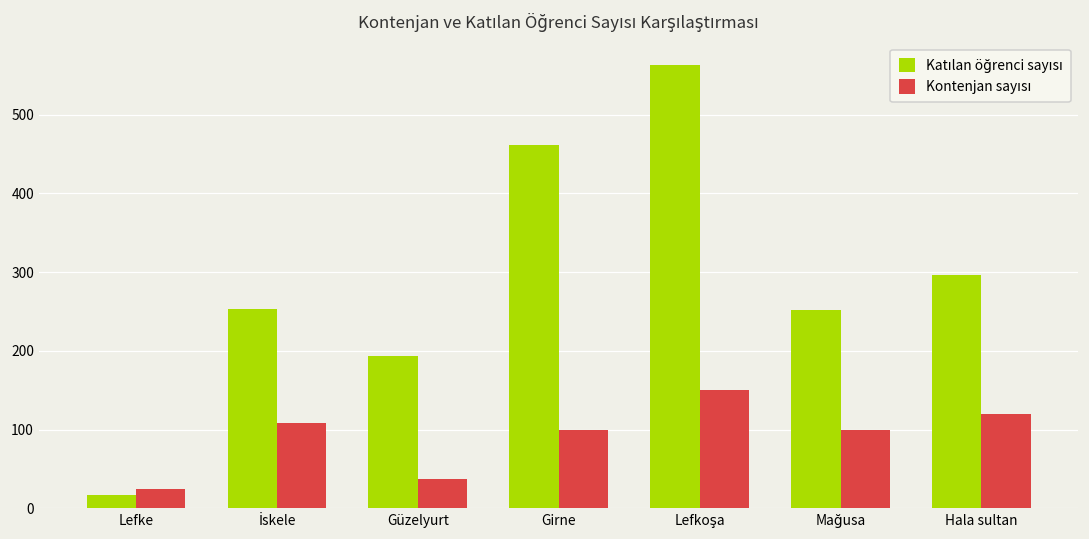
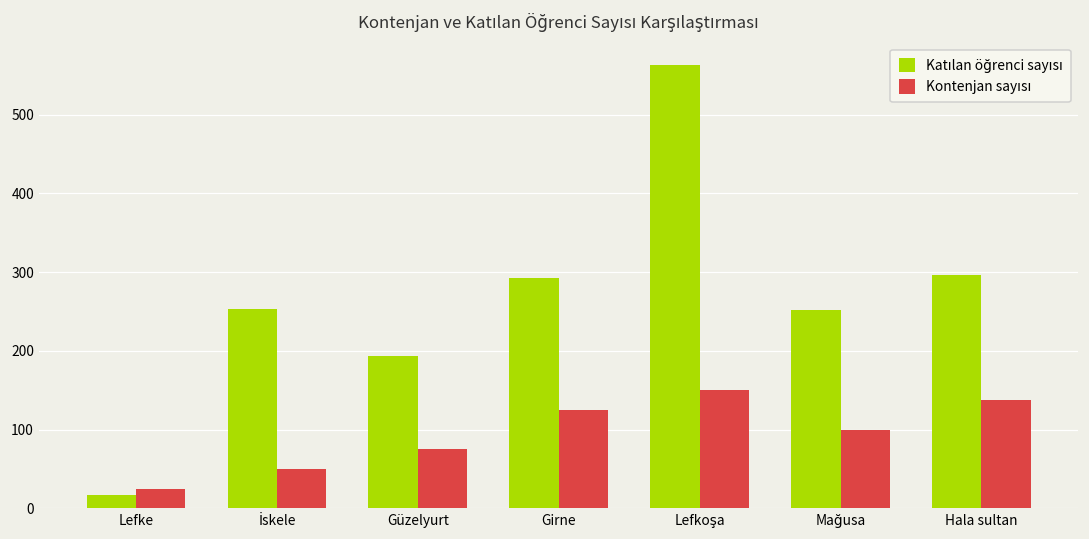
  {
    "Katılan öğrenci sayısı": {
      "Lefke": 20,
      "İskele": 250,
      "Güzelyurt": 190,
-     "Girne": 460,
+     "Girne": 290,
      "Lefkoşa": 560,
      "Mağusa": 250,
      "Hala sultan": 300
    },
    "Kontenjan sayısı": {
      "Lefke": 30,
-     "İskele": 110,
-     "Güzelyurt": 40,
-     "Girne": 100,
+     "İskele": 50,
+     "Güzelyurt": 80,
+     "Girne": 130,
      "Lefkoşa": 150,
      "Mağusa": 100,
-     "Hala sultan": 120
+     "Hala sultan": 140
    }
  }
